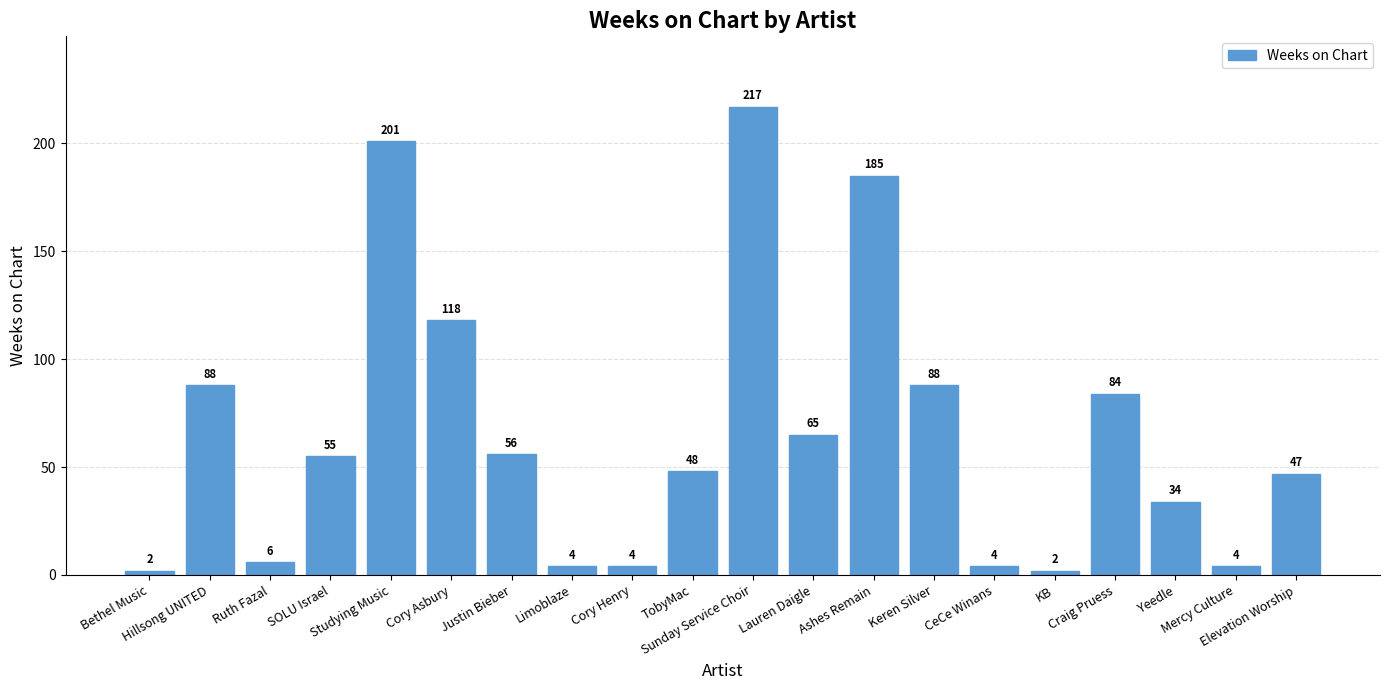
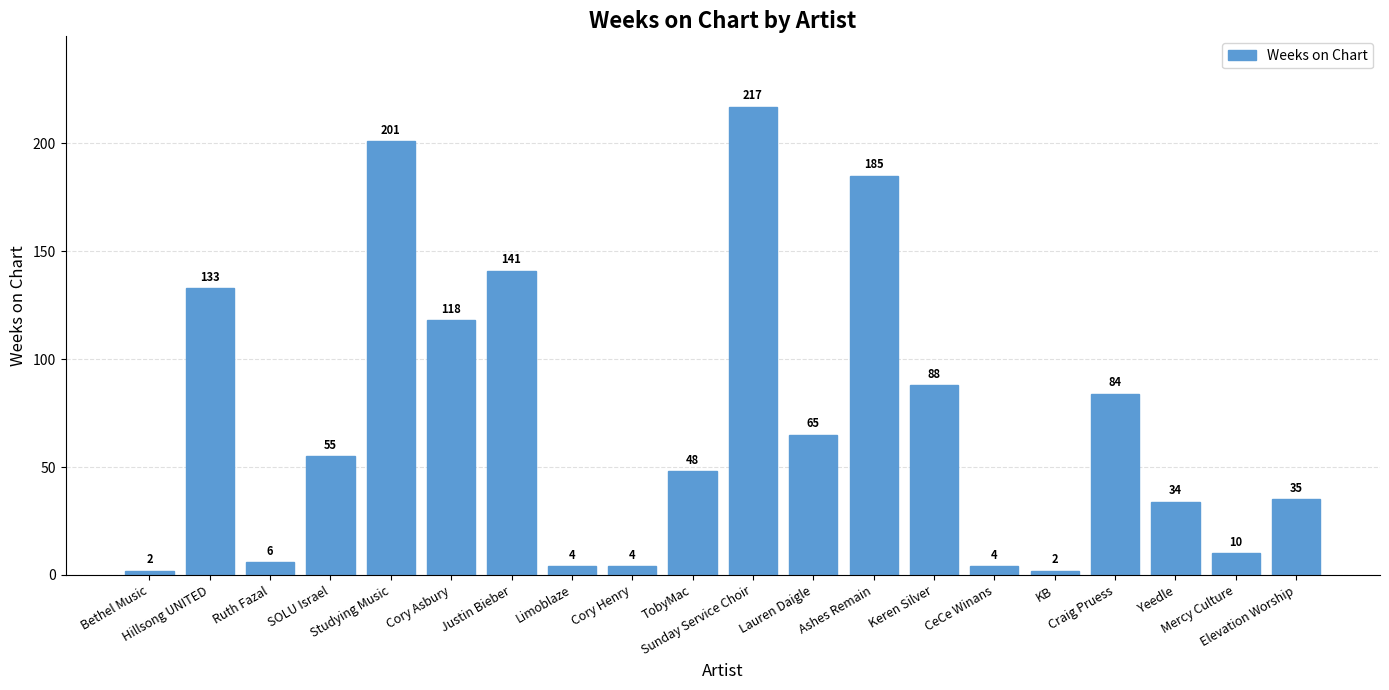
  {
    "Bethel Music": 2,
-   "Hillsong UNITED": 88,
+   "Hillsong UNITED": 133,
    "Ruth Fazal": 6,
    "SOLU Israel": 55,
    "Studying Music": 201,
    "Cory Asbury": 118,
-   "Justin Bieber": 56,
+   "Justin Bieber": 141,
    "Limoblaze": 4,
    "Cory Henry": 4,
    "TobyMac": 48,
    "Sunday Service Choir": 217,
    "Lauren Daigle": 65,
    "Ashes Remain": 185,
    "Keren Silver": 88,
    "CeCe Winans": 4,
    "KB": 2,
    "Craig Pruess": 84,
    "Yeedle": 34,
-   "Mercy Culture": 4,
-   "Elevation Worship": 47
+   "Mercy Culture": 10,
+   "Elevation Worship": 35
  }
